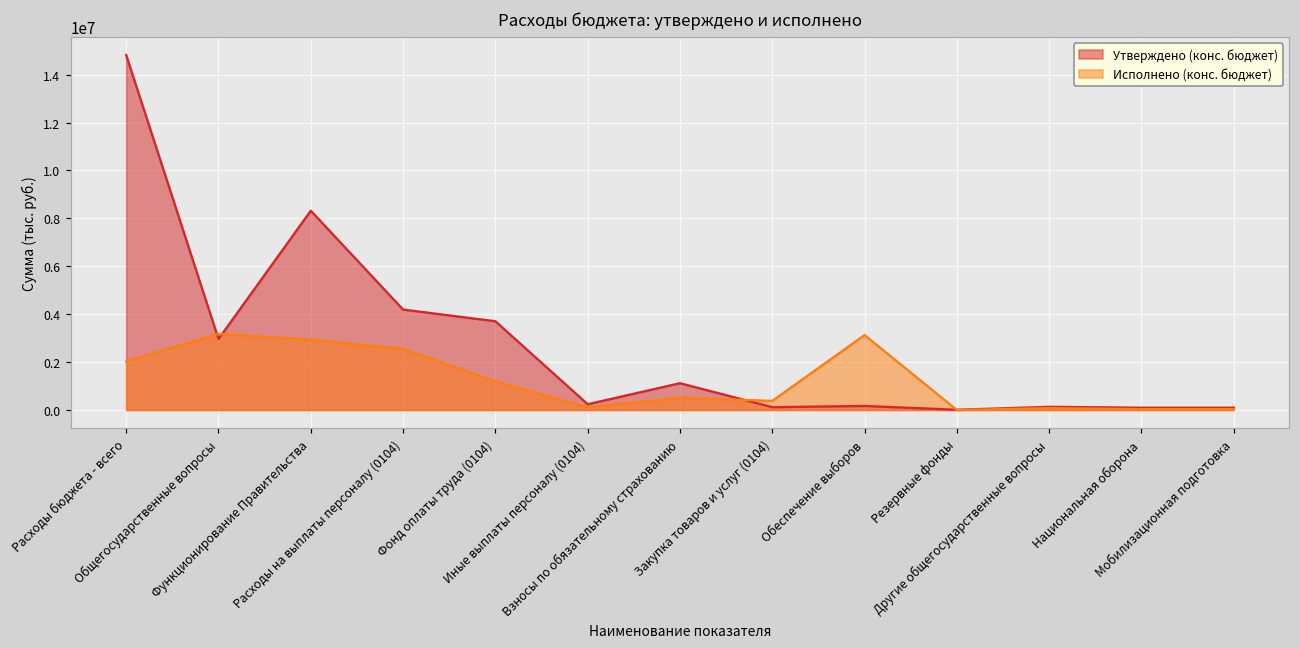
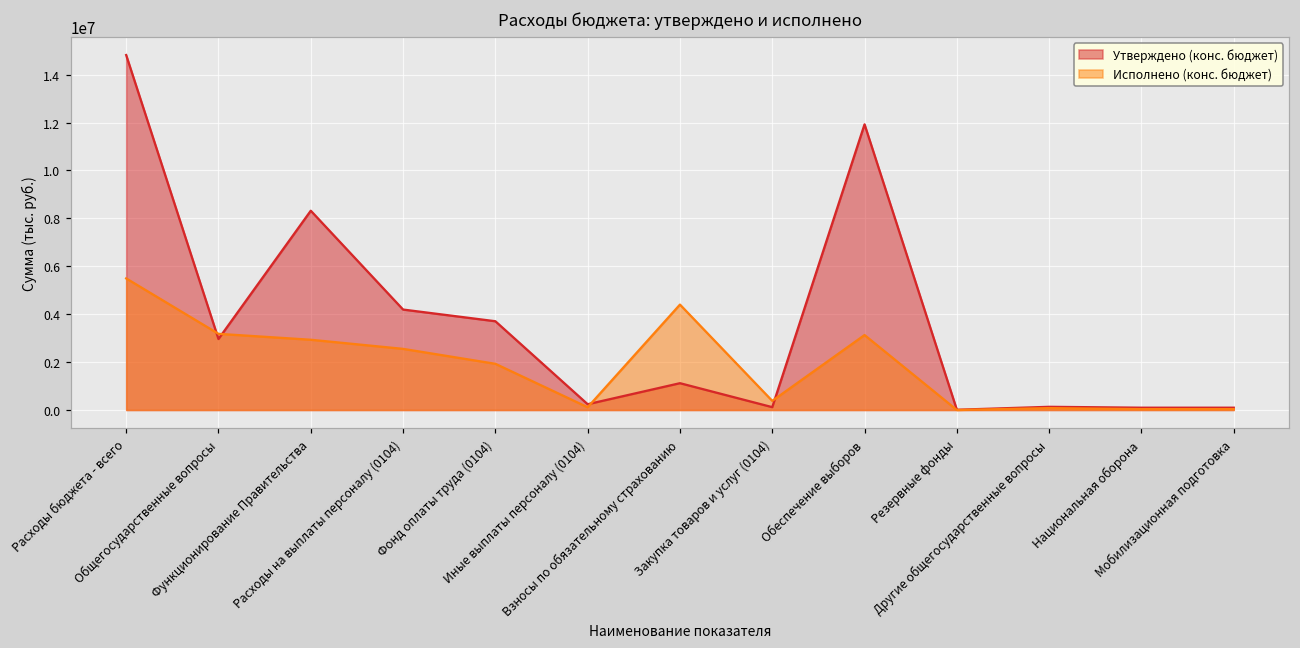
  {
    "Утверждено (конс. бюджет)": {
      "Расходы бюджета - всего": 14800000,
      "Общегосударственные вопросы": 3000000,
      "Функционирование Правительства": 8300000,
      "Расходы на выплаты персоналу (0104)": 4200000,
      "Фонд оплаты труда (0104)": 3700000,
      "Иные выплаты персоналу (0104)": 200000,
      "Взносы по обязательному страхованию": 1100000,
      "Закупка товаров и услуг (0104)": 100000,
-     "Обеспечение выборов": 200000
+     "Обеспечение выборов": 11900000
    },
    "Исполнено (конс. бюджет)": {
-     "Расходы бюджета - всего": 2000000,
+     "Расходы бюджета - всего": 5500000,
      "Общегосударственные вопросы": 3200000,
      "Функционирование Правительства": 2900000,
      "Расходы на выплаты персоналу (0104)": 2600000,
-     "Фонд оплаты труда (0104)": 1200000,
+     "Фонд оплаты труда (0104)": 1900000,
      "Иные выплаты персоналу (0104)": 100000,
-     "Взносы по обязательному страхованию": 500000,
+     "Взносы по обязательному страхованию": 4400000,
      "Закупка товаров и услуг (0104)": 400000,
      "Обеспечение выборов": 3100000
    }
  }
